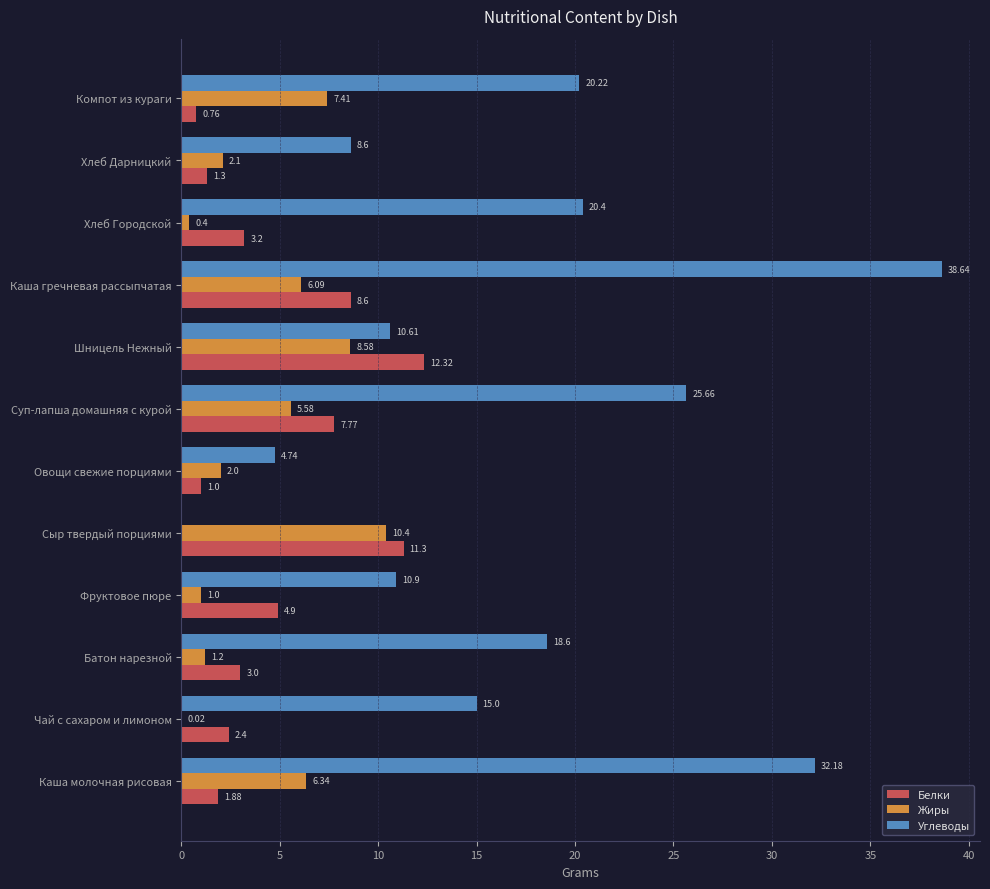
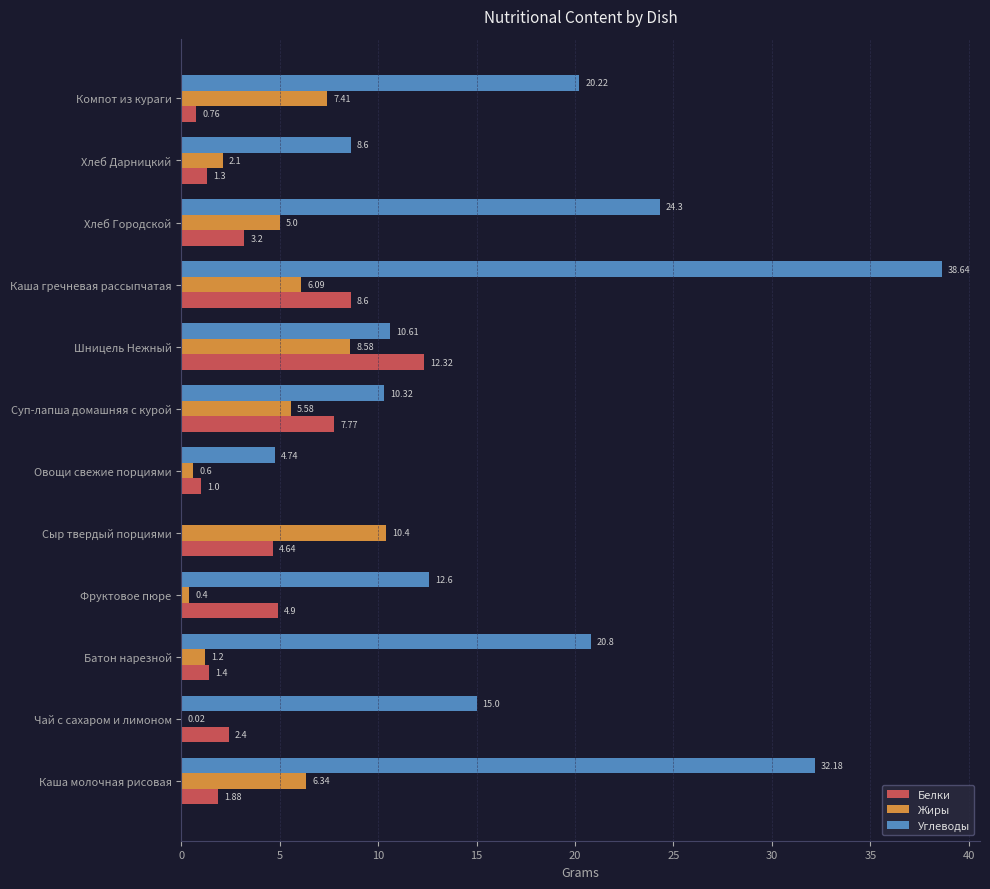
  {
    "Белки": {
      "Компот из кураги": 0.76,
      "Хлеб Дарницкий": 1.3,
      "Хлеб Городской": 3.2,
      "Каша гречневая рассыпчатая": 8.6,
      "Шницель Нежный": 12.32,
      "Суп-лапша домашняя с курой": 7.77,
      "Овощи свежие порциями": 1.0,
-     "Сыр твердый порциями": 11.3,
+     "Сыр твердый порциями": 4.64,
      "Фруктовое пюре": 4.9,
-     "Батон нарезной": 3.0,
+     "Батон нарезной": 1.4,
      "Чай с сахаром и лимоном": 2.4,
      "Каша молочная рисовая": 1.88
    },
    "Жиры": {
      "Компот из кураги": 7.41,
      "Хлеб Дарницкий": 2.1,
-     "Хлеб Городской": 0.4,
+     "Хлеб Городской": 5.0,
      "Каша гречневая рассыпчатая": 6.09,
      "Шницель Нежный": 8.58,
      "Суп-лапша домашняя с курой": 5.58,
-     "Овощи свежие порциями": 2.0,
+     "Овощи свежие порциями": 0.6,
      "Сыр твердый порциями": 10.4,
-     "Фруктовое пюре": 1.0,
+     "Фруктовое пюре": 0.4,
      "Батон нарезной": 1.2,
      "Чай с сахаром и лимоном": 0.02,
      "Каша молочная рисовая": 6.34
    },
    "Углеводы": {
      "Компот из кураги": 20.22,
      "Хлеб Дарницкий": 8.6,
-     "Хлеб Городской": 20.4,
+     "Хлеб Городской": 24.3,
      "Каша гречневая рассыпчатая": 38.64,
      "Шницель Нежный": 10.61,
-     "Суп-лапша домашняя с курой": 25.66,
+     "Суп-лапша домашняя с курой": 10.32,
      "Овощи свежие порциями": 4.74,
-     "Фруктовое пюре": 10.9,
-     "Батон нарезной": 18.6,
+     "Фруктовое пюре": 12.6,
+     "Батон нарезной": 20.8,
      "Чай с сахаром и лимоном": 15.0,
      "Каша молочная рисовая": 32.18
    }
  }
